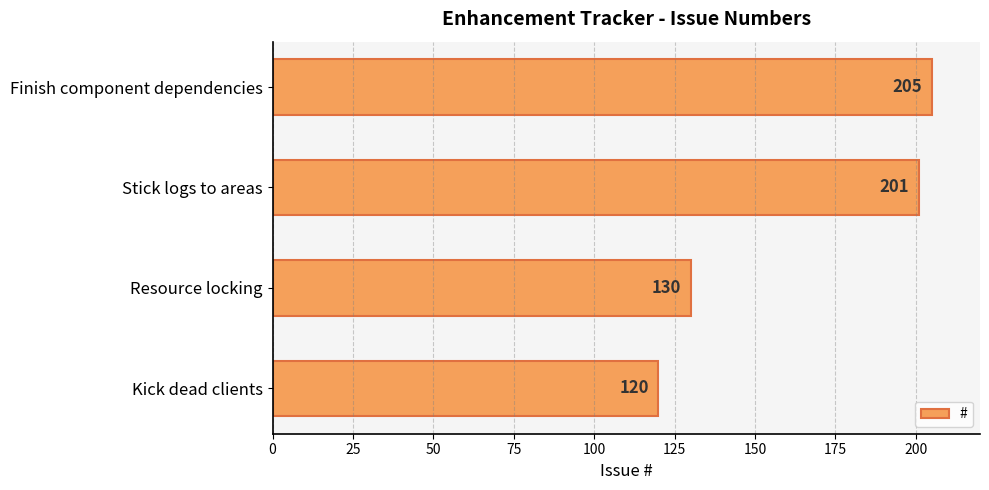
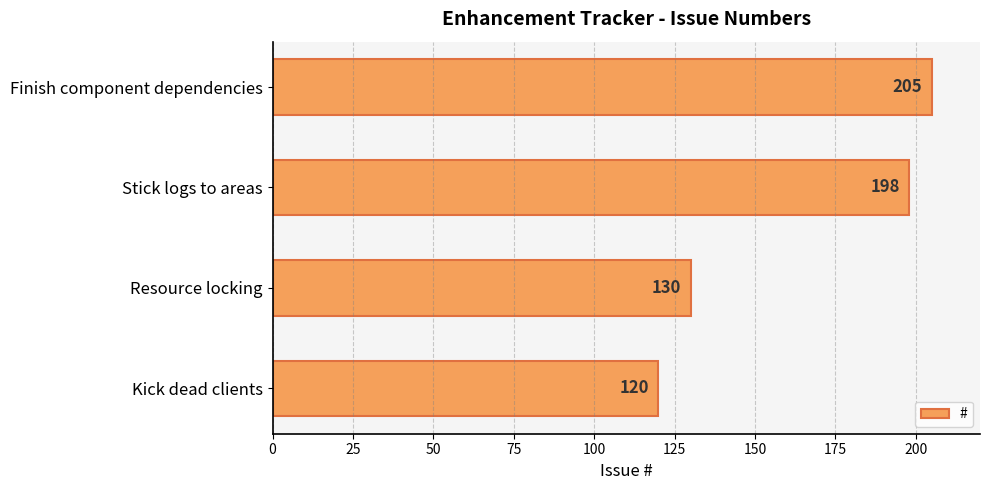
  {
    "Finish component dependencies": 205,
-   "Stick logs to areas": 201,
+   "Stick logs to areas": 198,
    "Resource locking": 130,
    "Kick dead clients": 120
  }
